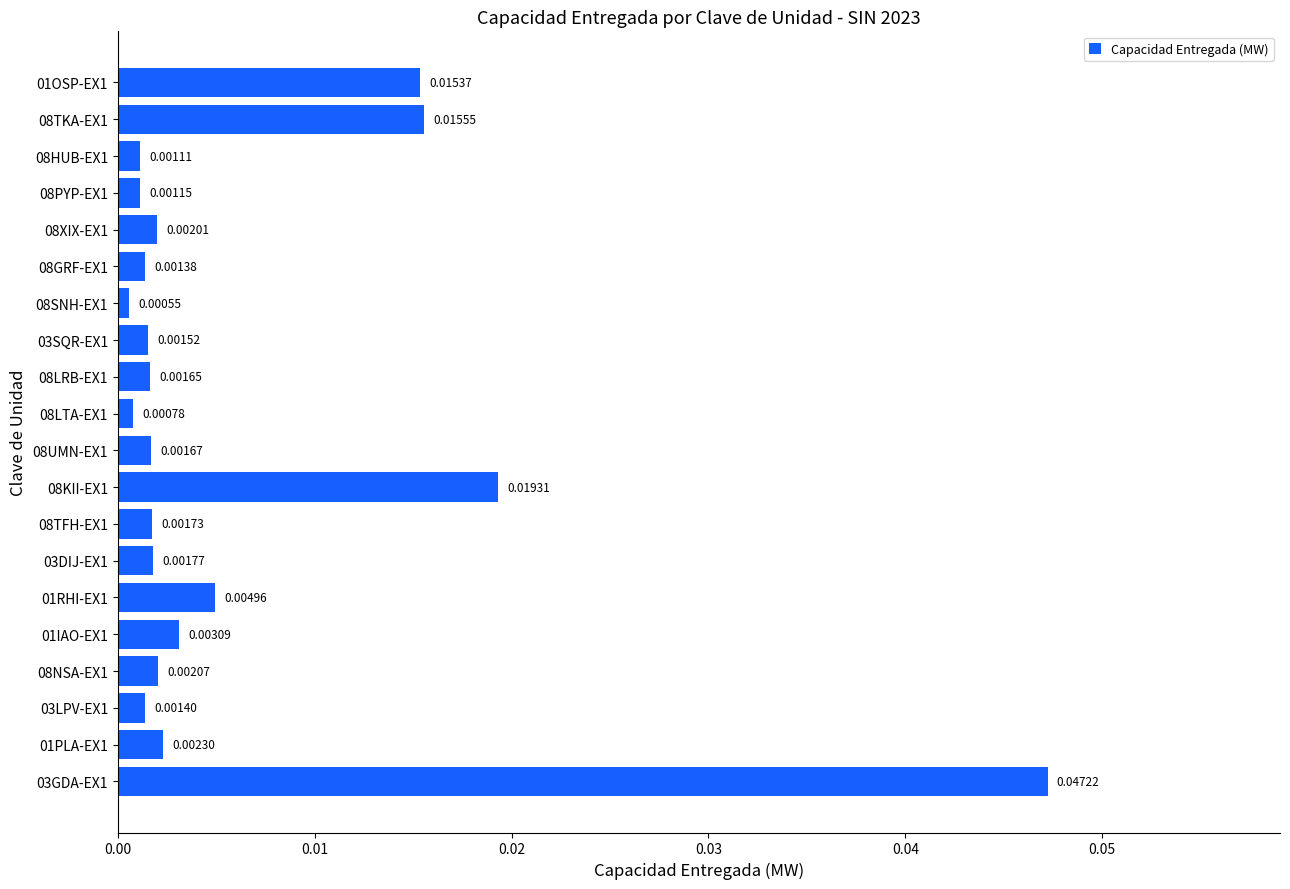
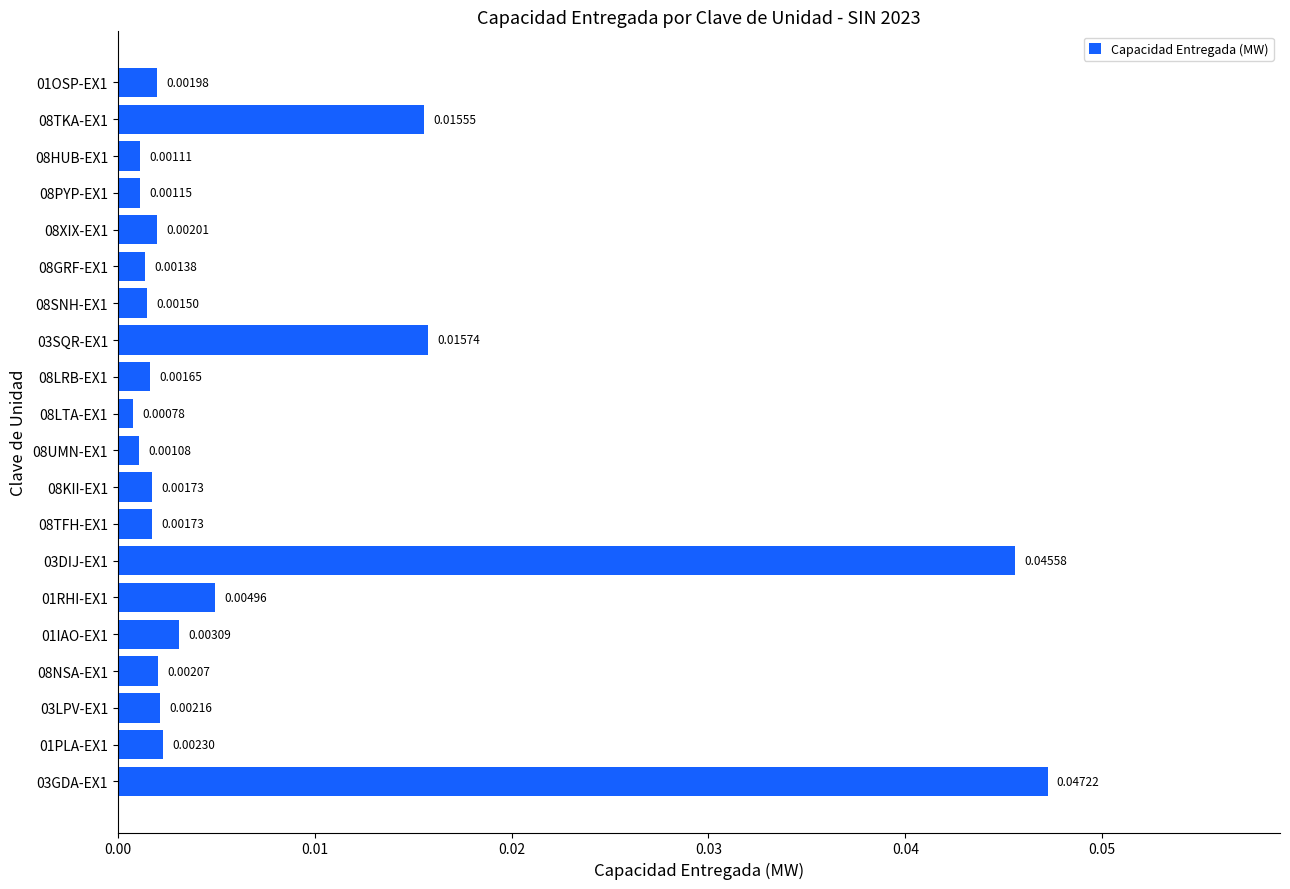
  {
-   "01OSP-EX1": 0.01537,
+   "01OSP-EX1": 0.00198,
    "08TKA-EX1": 0.01555,
    "08HUB-EX1": 0.00111,
    "08PYP-EX1": 0.00115,
    "08XIX-EX1": 0.00201,
    "08GRF-EX1": 0.00138,
-   "08SNH-EX1": 0.00055,
-   "03SQR-EX1": 0.00152,
+   "08SNH-EX1": 0.00150,
+   "03SQR-EX1": 0.01574,
    "08LRB-EX1": 0.00165,
    "08LTA-EX1": 0.00078,
-   "08UMN-EX1": 0.00167,
-   "08KII-EX1": 0.01931,
+   "08UMN-EX1": 0.00108,
+   "08KII-EX1": 0.00173,
    "08TFH-EX1": 0.00173,
-   "03DIJ-EX1": 0.00177,
+   "03DIJ-EX1": 0.04558,
    "01RHI-EX1": 0.00496,
    "01IAO-EX1": 0.00309,
    "08NSA-EX1": 0.00207,
-   "03LPV-EX1": 0.00140,
+   "03LPV-EX1": 0.00216,
    "01PLA-EX1": 0.00230,
    "03GDA-EX1": 0.04722
  }
